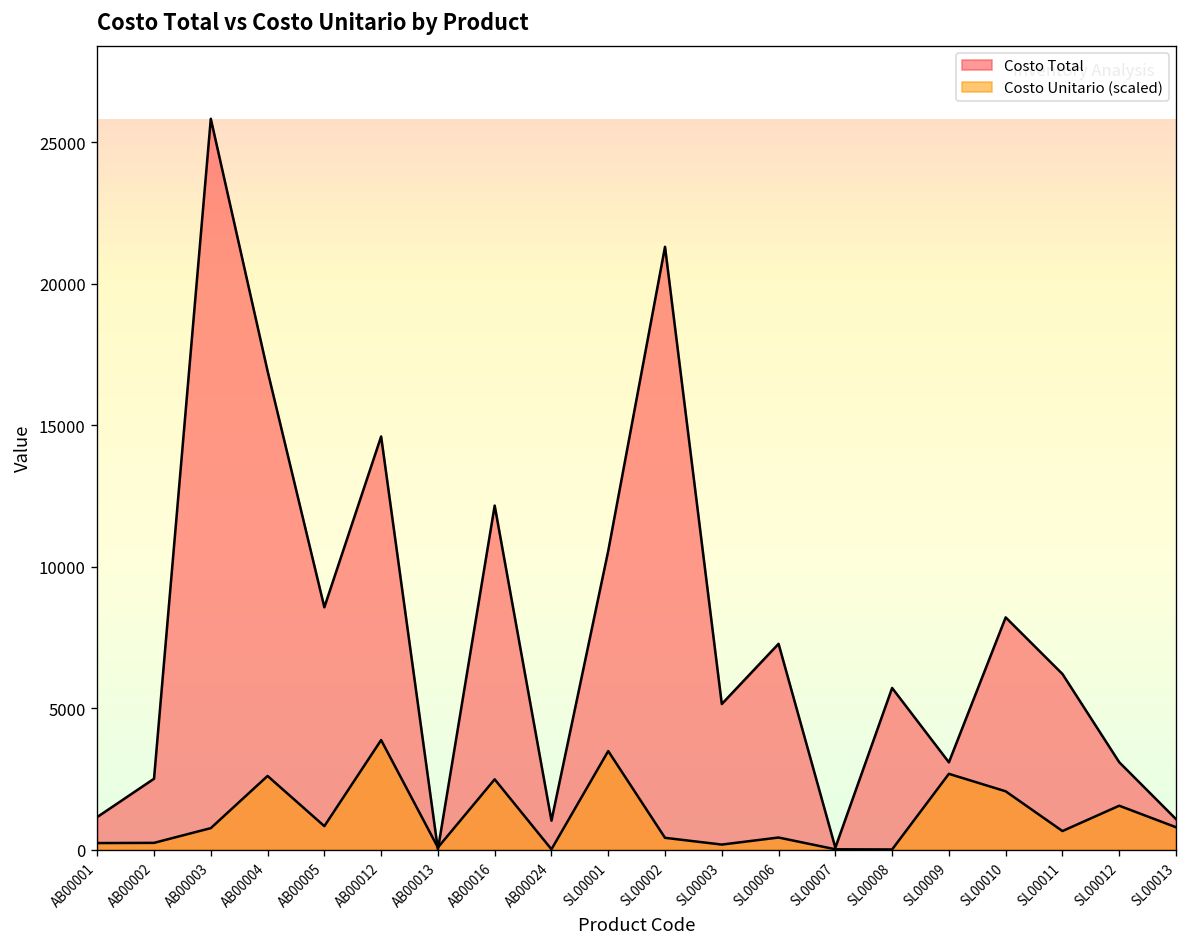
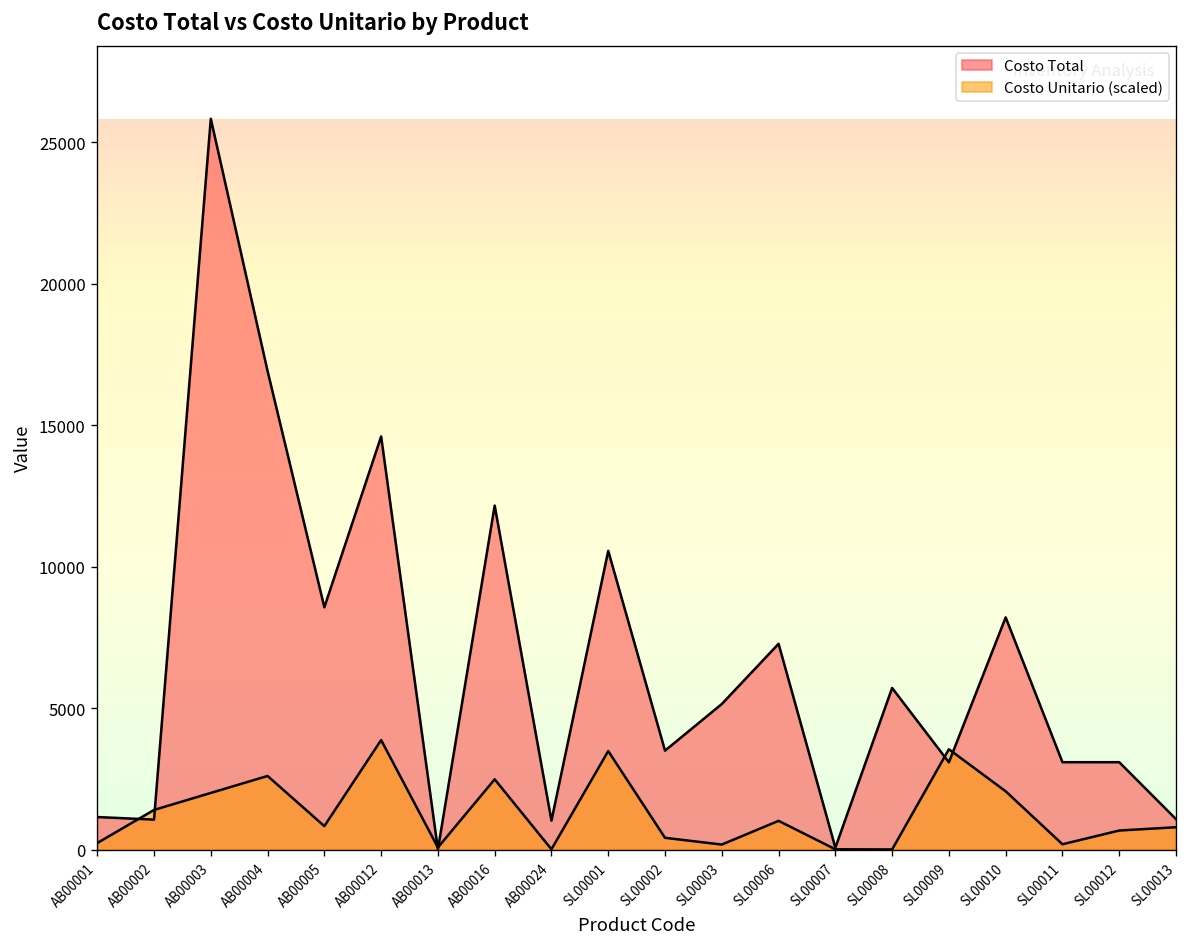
  {
    "Costo Total": {
      "AB00001": 1200,
-     "AB00002": 2500,
+     "AB00002": 1100,
      "AB00003": 25800,
      "AB00004": 16900,
      "AB00005": 8600,
      "AB00012": 14600,
      "AB00016": 12200,
      "AB00024": 1000,
      "SL00001": 10600,
-     "SL00002": 21300,
+     "SL00002": 3500,
      "SL00003": 5100,
      "SL00006": 7300,
      "SL00008": 5700,
      "SL00009": 3100,
      "SL00010": 8200,
-     "SL00011": 6200,
+     "SL00011": 3100,
      "SL00012": 3100,
      "SL00013": 1100
    },
    "Costo Unitario (scaled)": {
      "AB00001": 200,
-     "AB00002": 200,
-     "AB00003": 800,
+     "AB00002": 1400,
+     "AB00003": 2000,
      "AB00004": 2600,
      "AB00005": 800,
      "AB00012": 3900,
      "AB00016": 2500,
      "AB00024": 0,
      "SL00001": 3500,
      "SL00002": 400,
      "SL00003": 200,
-     "SL00006": 400,
+     "SL00006": 1000,
      "SL00008": 0,
-     "SL00009": 2700,
+     "SL00009": 3500,
      "SL00010": 2100,
-     "SL00011": 700,
-     "SL00012": 1600,
+     "SL00011": 200,
+     "SL00012": 700,
      "SL00013": 800
    }
  }
